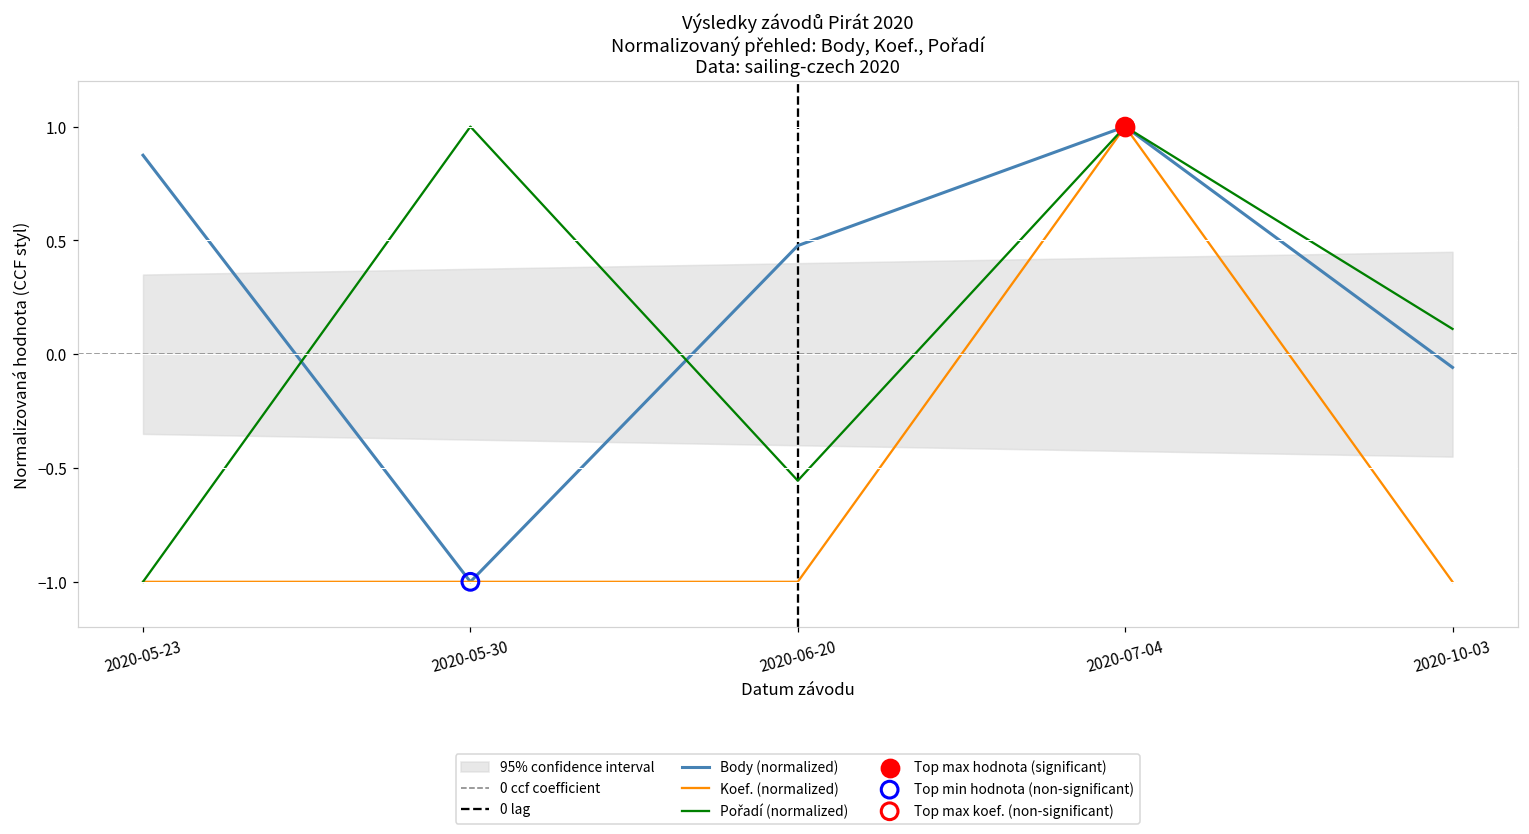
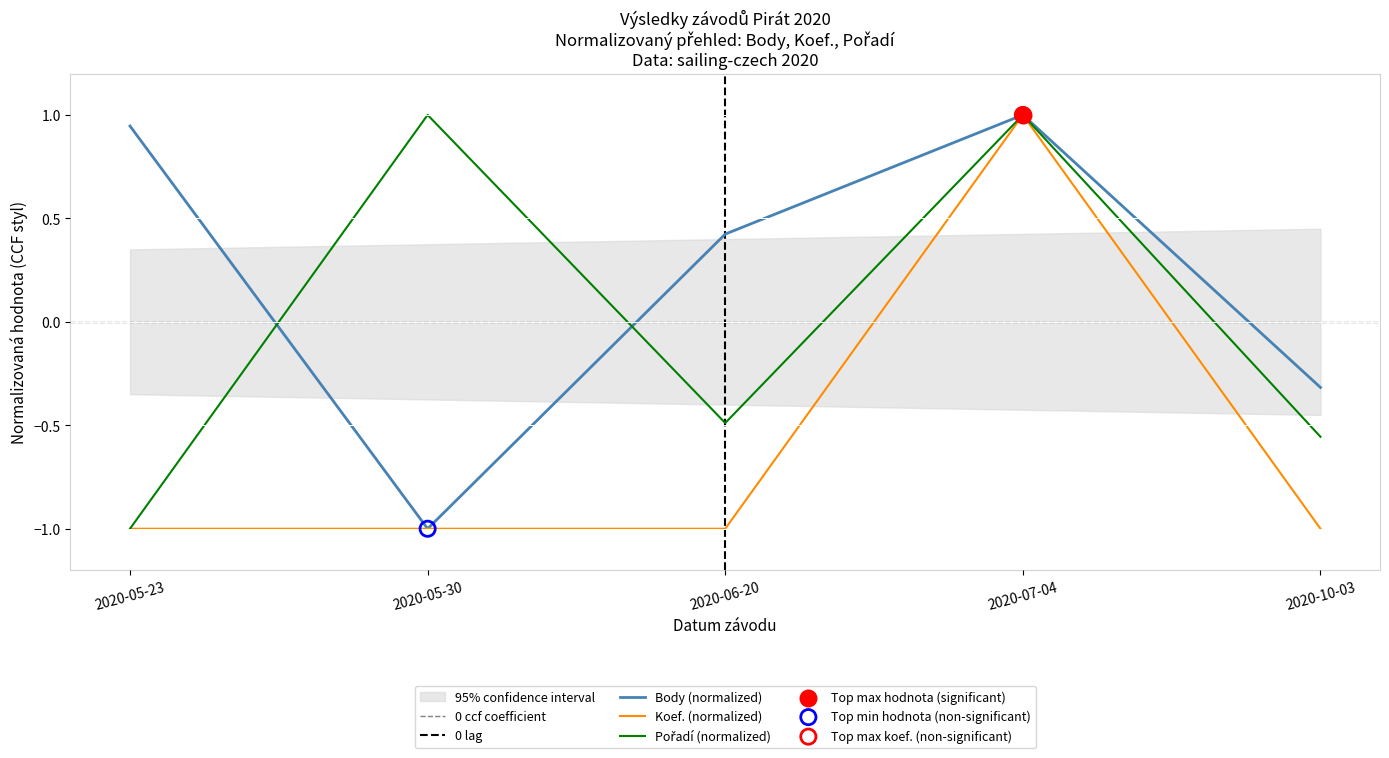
  {
    "Body (normalized)": {
-     "2020-05-23": 0.87,
-     "2020-06-20": 0.48,
-     "2020-10-03": -0.06
+     "2020-05-23": 0.95,
+     "2020-06-20": 0.42,
+     "2020-10-03": -0.32
    },
    "Koef. (normalized)": {
      "2020-06-20": -1.00,
      "2020-10-03": -1.00
    },
    "Pořadí (normalized)": {
      "2020-05-30": 1.00,
-     "2020-06-20": -0.56,
-     "2020-10-03": 0.11
+     "2020-06-20": -0.49,
+     "2020-10-03": -0.56
    }
  }
